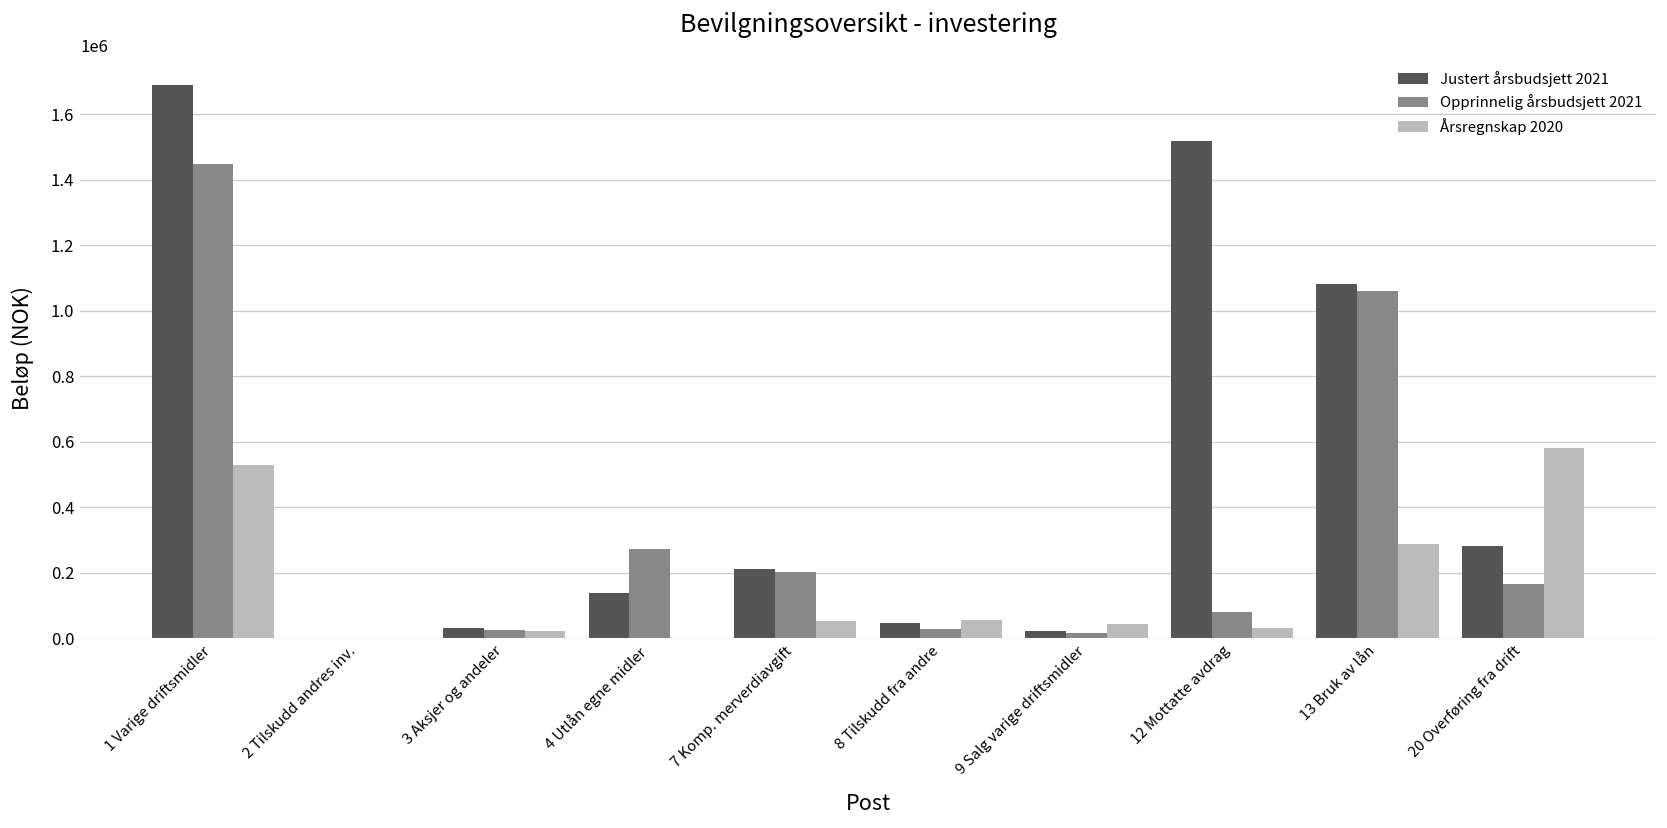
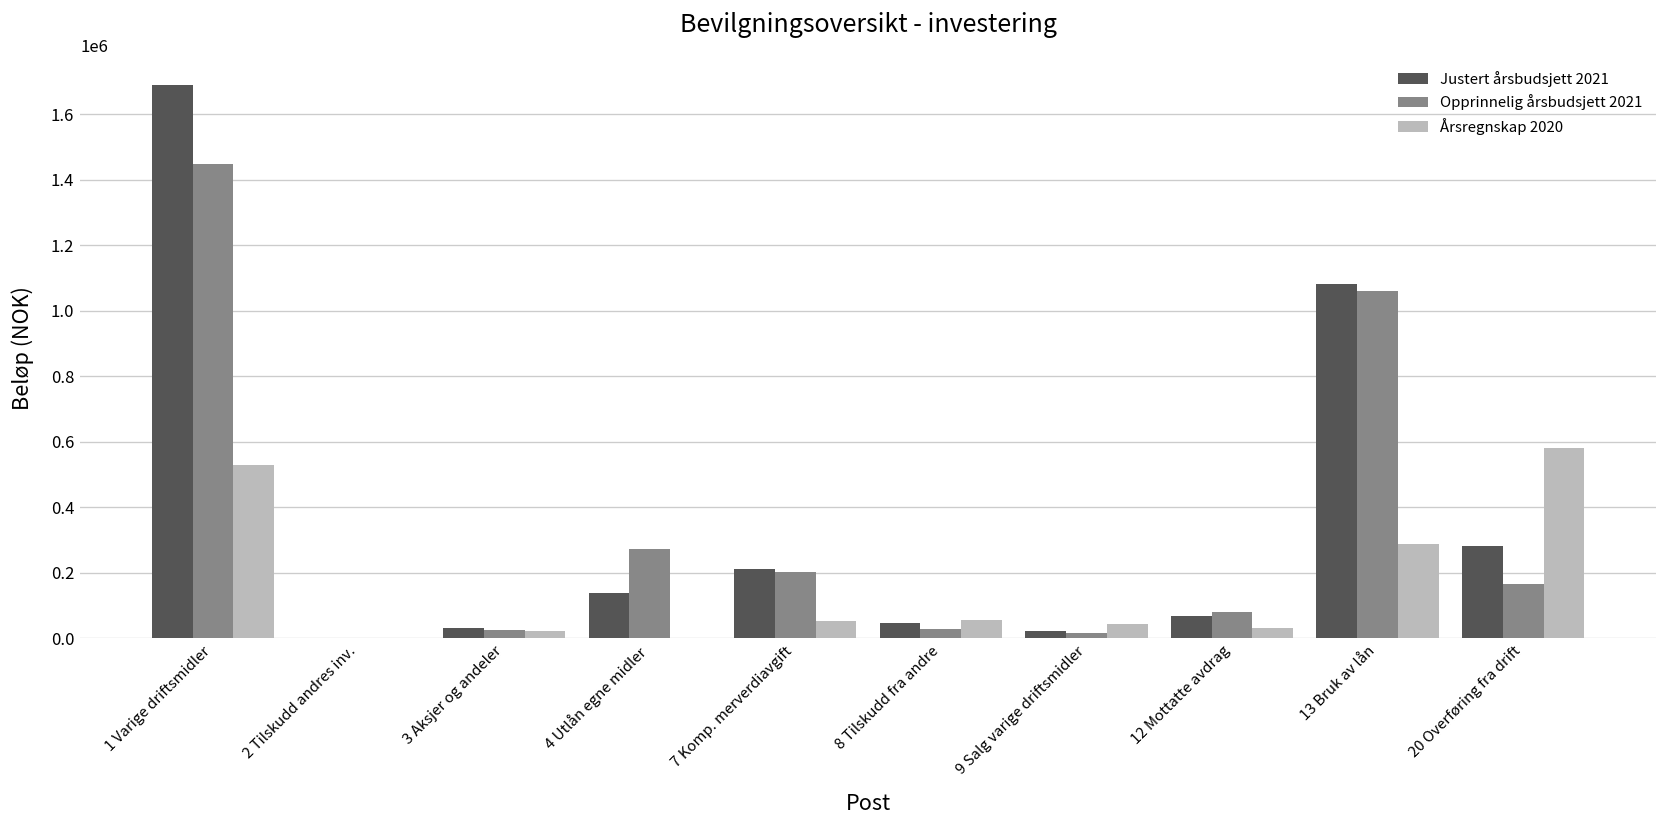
  {
    "Justert årsbudsjett 2021": {
      "1 Varige driftsmidler": 1690000,
      "2 Tilskudd andres inv.": 0,
      "3 Aksjer og andeler": 30000,
      "4 Utlån egne midler": 140000,
      "7 Komp. merverdiavgift": 210000,
      "8 Tilskudd fra andre": 40000,
      "9 Salg varige driftsmidler": 20000,
-     "12 Mottatte avdrag": 1520000,
+     "12 Mottatte avdrag": 70000,
      "13 Bruk av lån": 1080000,
      "20 Overføring fra drift": 280000
    },
    "Opprinnelig årsbudsjett 2021": {
      "1 Varige driftsmidler": 1450000,
      "2 Tilskudd andres inv.": 0,
      "3 Aksjer og andeler": 30000,
      "4 Utlån egne midler": 270000,
      "7 Komp. merverdiavgift": 200000,
      "8 Tilskudd fra andre": 30000,
      "9 Salg varige driftsmidler": 20000,
      "12 Mottatte avdrag": 80000,
      "13 Bruk av lån": 1060000,
      "20 Overføring fra drift": 160000
    },
    "Årsregnskap 2020": {
      "1 Varige driftsmidler": 530000,
      "2 Tilskudd andres inv.": 0,
      "3 Aksjer og andeler": 20000,
      "4 Utlån egne midler": 0,
      "7 Komp. merverdiavgift": 50000,
      "8 Tilskudd fra andre": 60000,
      "9 Salg varige driftsmidler": 40000,
      "12 Mottatte avdrag": 30000,
      "13 Bruk av lån": 290000,
      "20 Overføring fra drift": 580000
    }
  }
